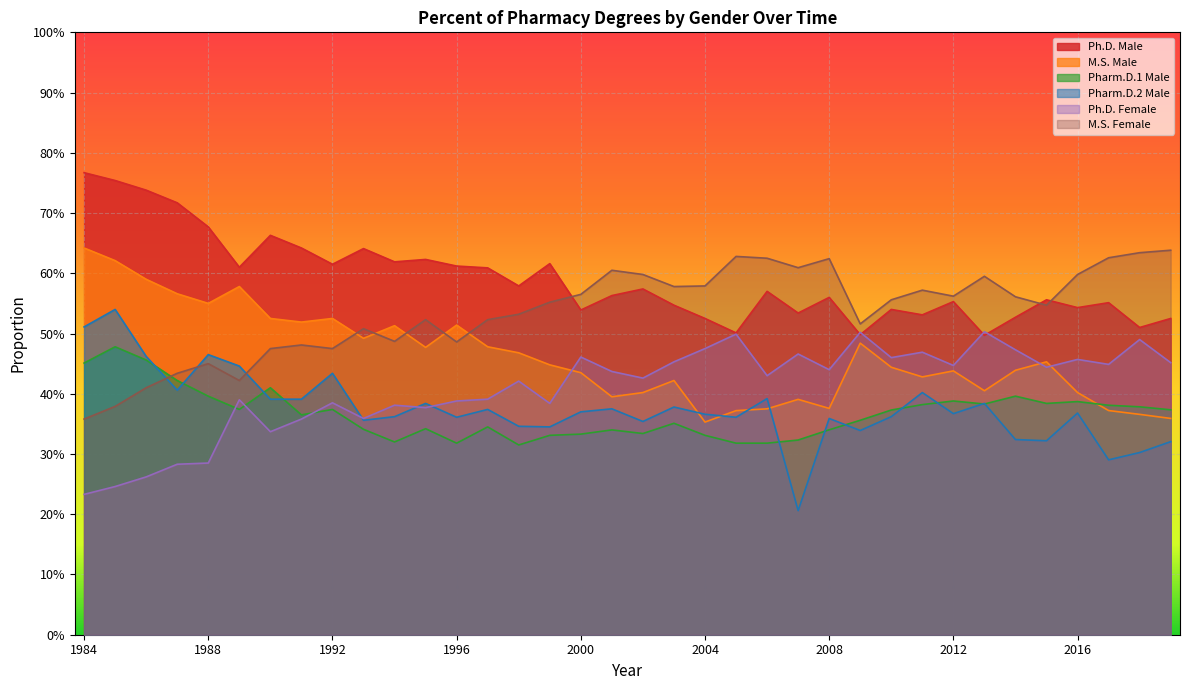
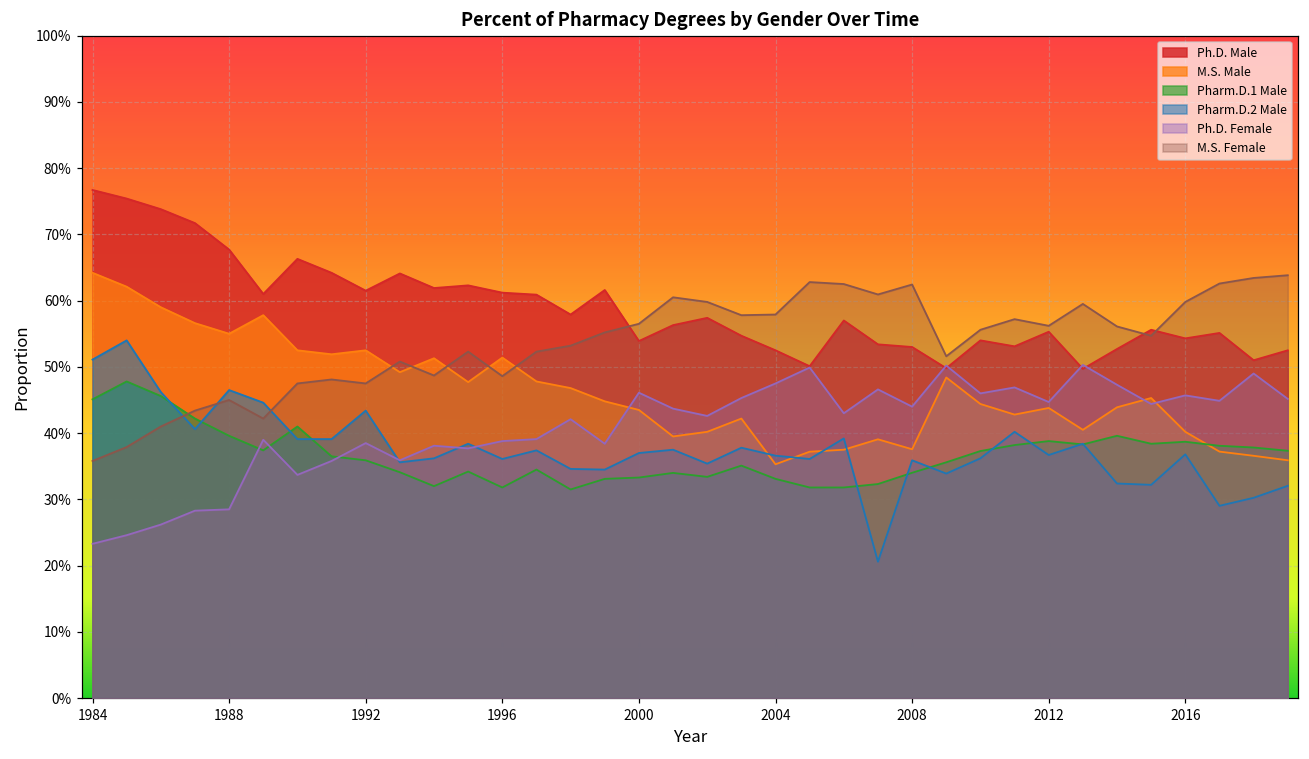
  {
    "Ph.D. Male": {
      "1984": "77%",
      "1988": "68%",
      "1992": "62%",
      "1996": "61%",
      "2000": "54%",
      "2004": "53%",
-     "2008": "56%",
+     "2008": "53%",
      "2012": "55%",
      "2016": "54%"
    },
    "M.S. Male": {
      "1984": "64%",
      "1988": "55%",
      "1992": "53%",
      "1996": "51%",
      "2000": "44%",
      "2004": "35%",
      "2008": "38%",
      "2012": "44%",
      "2016": "40%"
    },
    "Pharm.D.1 Male": {
      "1984": "45%",
      "1988": "40%",
-     "1992": "37%",
+     "1992": "36%",
      "1996": "32%",
      "2000": "33%",
      "2004": "33%",
      "2008": "34%",
      "2012": "39%",
      "2016": "39%"
    },
    "Pharm.D.2 Male": {
      "1984": "51%",
      "1988": "47%",
      "1992": "43%",
      "1996": "36%",
      "2000": "37%",
      "2004": "37%",
      "2008": "36%",
      "2012": "37%",
      "2016": "37%"
    }
  }
